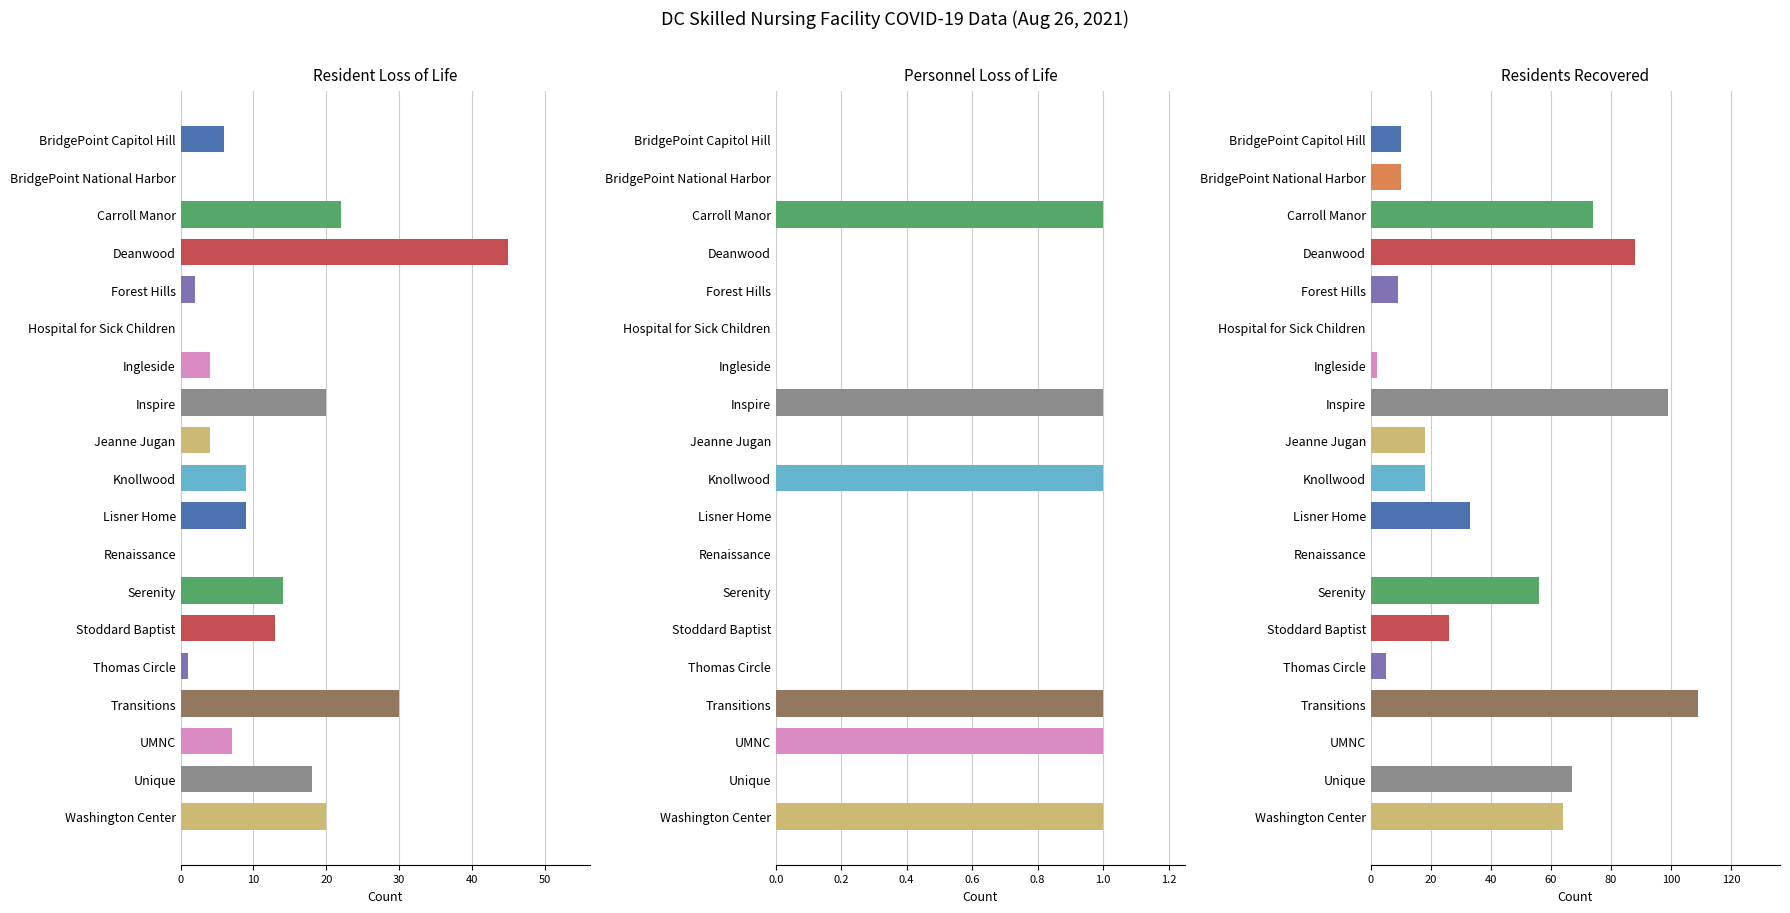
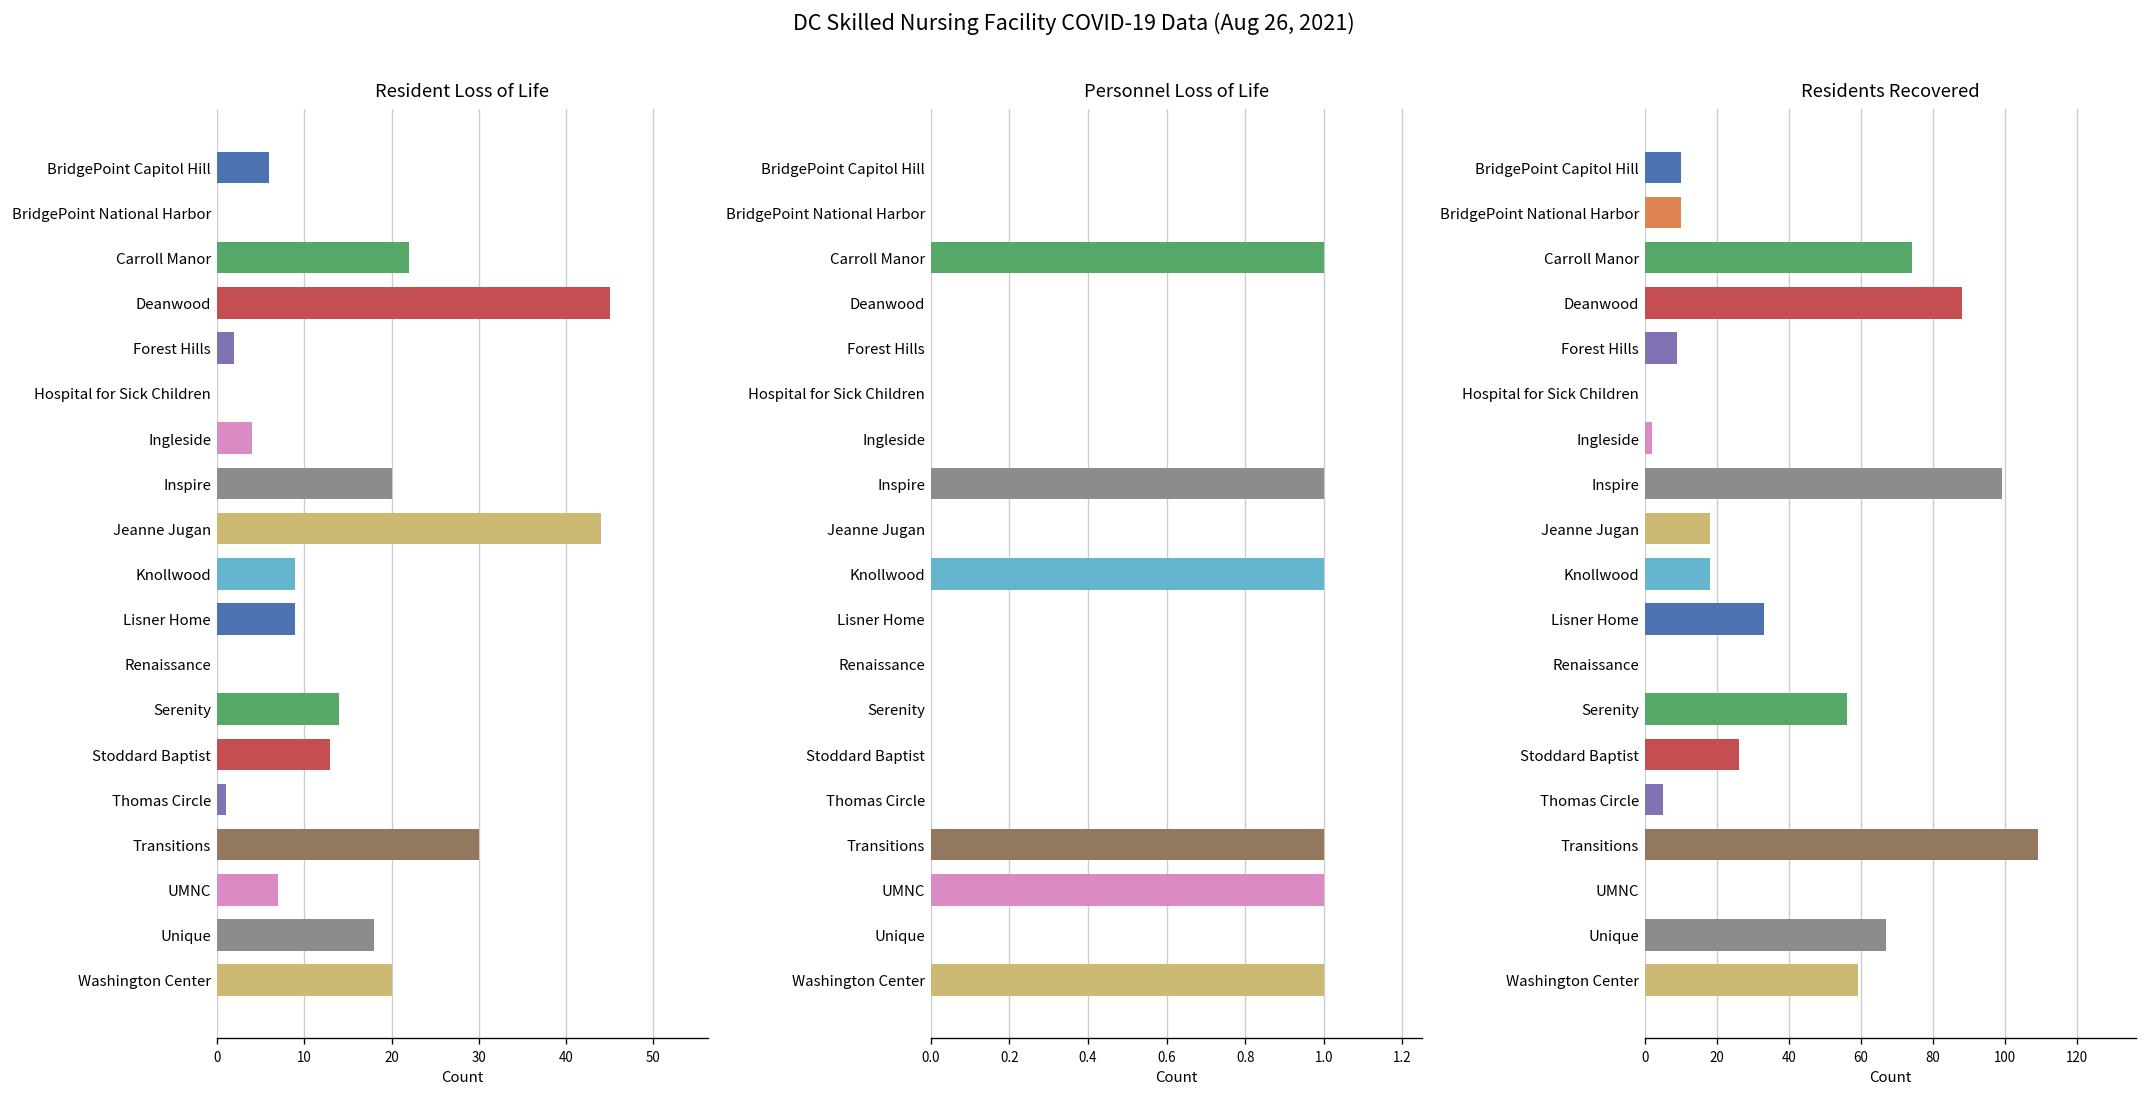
  {
    "Resident Loss of Life": {
      "BridgePoint Capitol Hill": 6,
      "BridgePoint National Harbor": 0,
      "Carroll Manor": 22,
      "Deanwood": 45,
      "Forest Hills": 2,
      "Hospital for Sick Children": 0,
      "Ingleside": 4,
      "Inspire": 20,
-     "Jeanne Jugan": 4,
+     "Jeanne Jugan": 44,
      "Knollwood": 9,
      "Lisner Home": 9,
      "Renaissance": 0,
      "Serenity": 14,
      "Stoddard Baptist": 13,
      "Thomas Circle": 1,
      "Transitions": 30,
      "UMNC": 7,
      "Unique": 18,
      "Washington Center": 20
    },
    "Personnel Loss of Life": {
      "BridgePoint Capitol Hill": 0.00,
      "BridgePoint National Harbor": 0.00,
      "Carroll Manor": 1.00,
      "Deanwood": 0.00,
      "Forest Hills": 0.00,
      "Hospital for Sick Children": 0.00,
      "Ingleside": 0.00,
      "Inspire": 1.00,
      "Jeanne Jugan": 0.00,
      "Knollwood": 1.00,
      "Lisner Home": 0.00,
      "Renaissance": 0.00,
      "Serenity": 0.00,
      "Stoddard Baptist": 0.00,
      "Thomas Circle": 0.00,
      "Transitions": 1.00,
      "UMNC": 1.00,
      "Unique": 0.00,
      "Washington Center": 1.00
    },
    "Residents Recovered": {
      "BridgePoint Capitol Hill": 10,
      "BridgePoint National Harbor": 10,
      "Carroll Manor": 74,
      "Deanwood": 88,
      "Forest Hills": 9,
      "Hospital for Sick Children": 0,
      "Ingleside": 2,
      "Inspire": 99,
      "Jeanne Jugan": 18,
      "Knollwood": 18,
      "Lisner Home": 33,
      "Renaissance": 0,
      "Serenity": 56,
      "Stoddard Baptist": 26,
      "Thomas Circle": 5,
      "Transitions": 109,
      "UMNC": 0,
      "Unique": 67,
-     "Washington Center": 64
+     "Washington Center": 59
    }
  }
